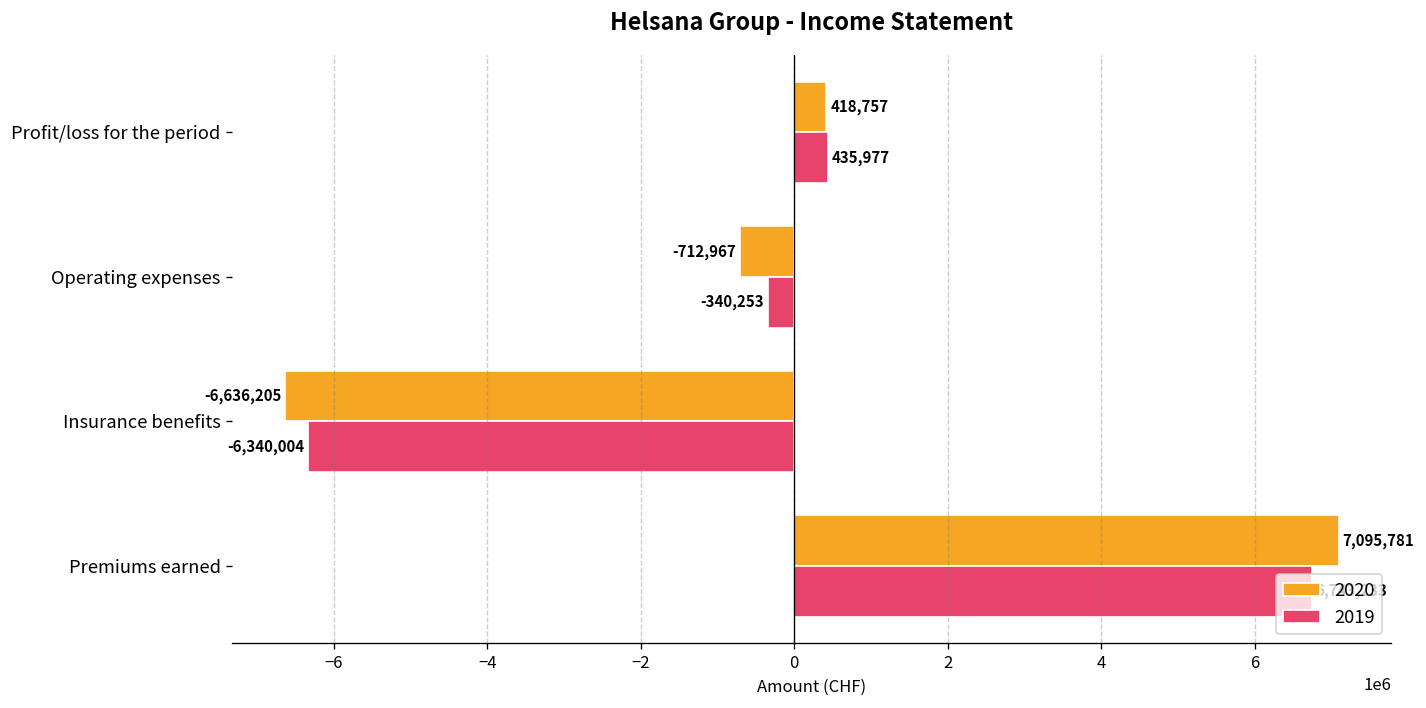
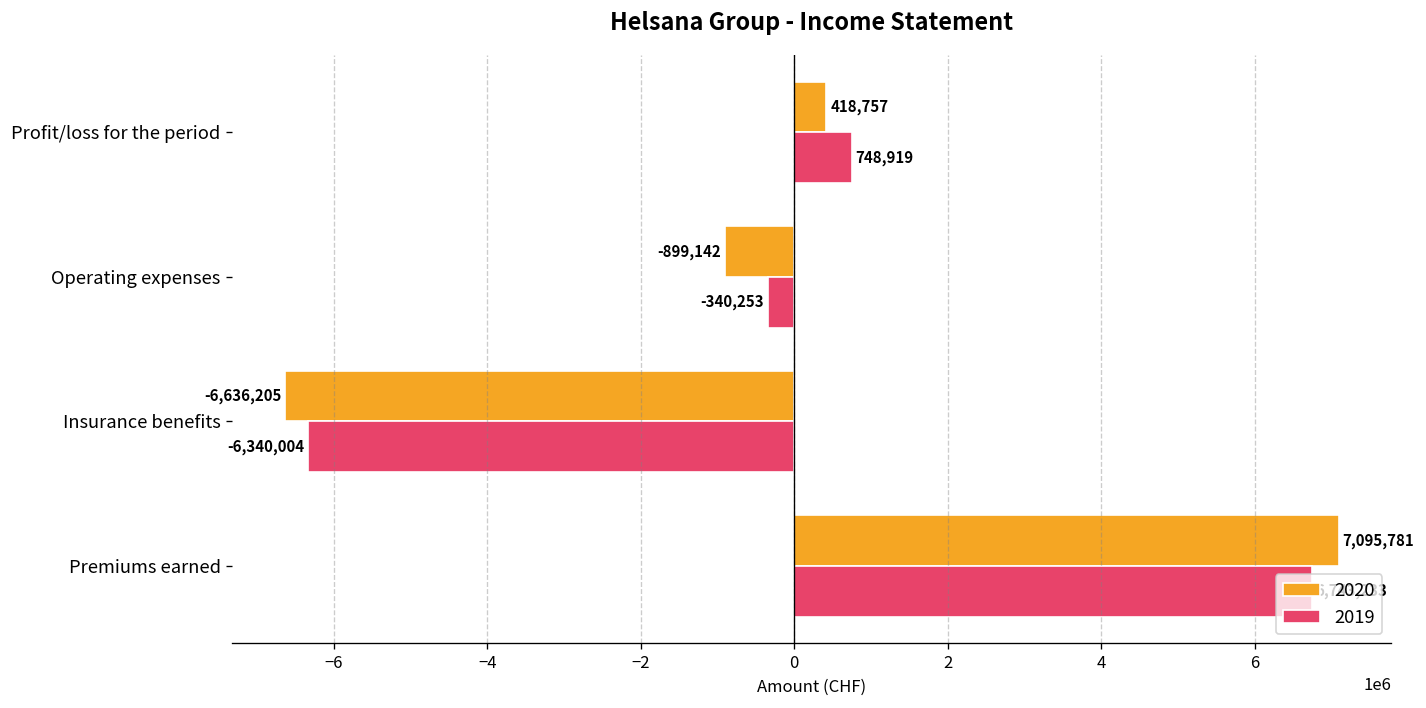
  {
    "2020": {
      "Profit/loss for the period": "418,757",
-     "Operating expenses": "-712,967",
+     "Operating expenses": "-899,142",
      "Insurance benefits": "-6,636,205",
      "Premiums earned": "7,095,781"
    },
    "2019": {
-     "Profit/loss for the period": "435,977",
+     "Profit/loss for the period": "748,919",
      "Operating expenses": "-340,253",
      "Insurance benefits": "-6,340,004"
    }
  }
